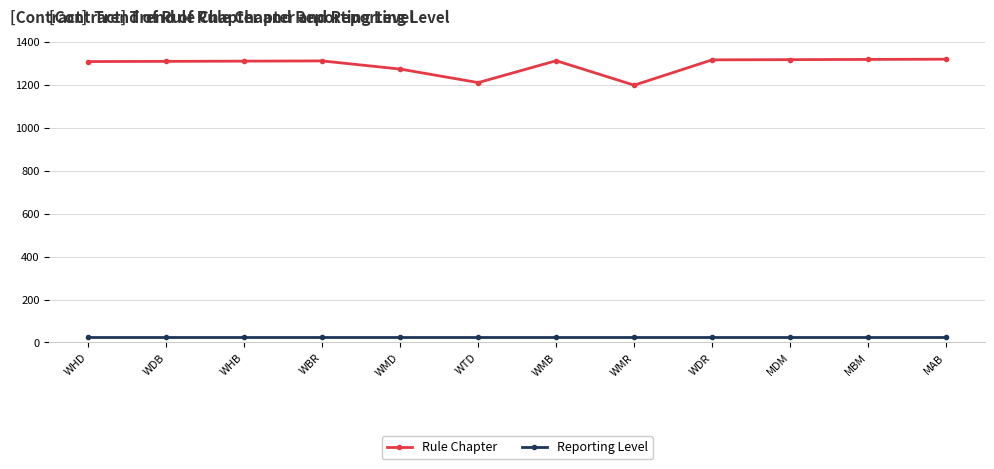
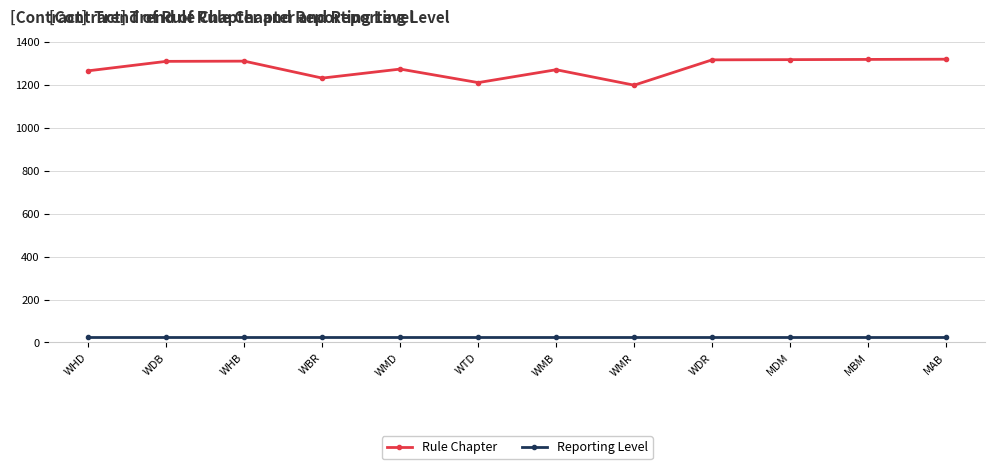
  {
    "Rule Chapter": {
-     "WHD": 1310,
+     "WHD": 1270,
      "WDB": 1310,
      "WHB": 1310,
-     "WBR": 1310,
+     "WBR": 1230,
      "WMD": 1270,
      "WTD": 1210,
-     "WMB": 1310,
+     "WMB": 1270,
      "WMR": 1200,
      "WDR": 1320,
      "MDM": 1320,
      "MBM": 1320,
      "MAB": 1320
    },
    "Reporting Level": {
      "WHD": 30,
      "WDB": 30,
      "WHB": 30,
      "WBR": 30,
      "WMD": 30,
      "WTD": 30,
      "WMB": 30,
      "WMR": 30,
      "WDR": 30,
      "MDM": 30,
      "MBM": 30,
      "MAB": 30
    }
  }
